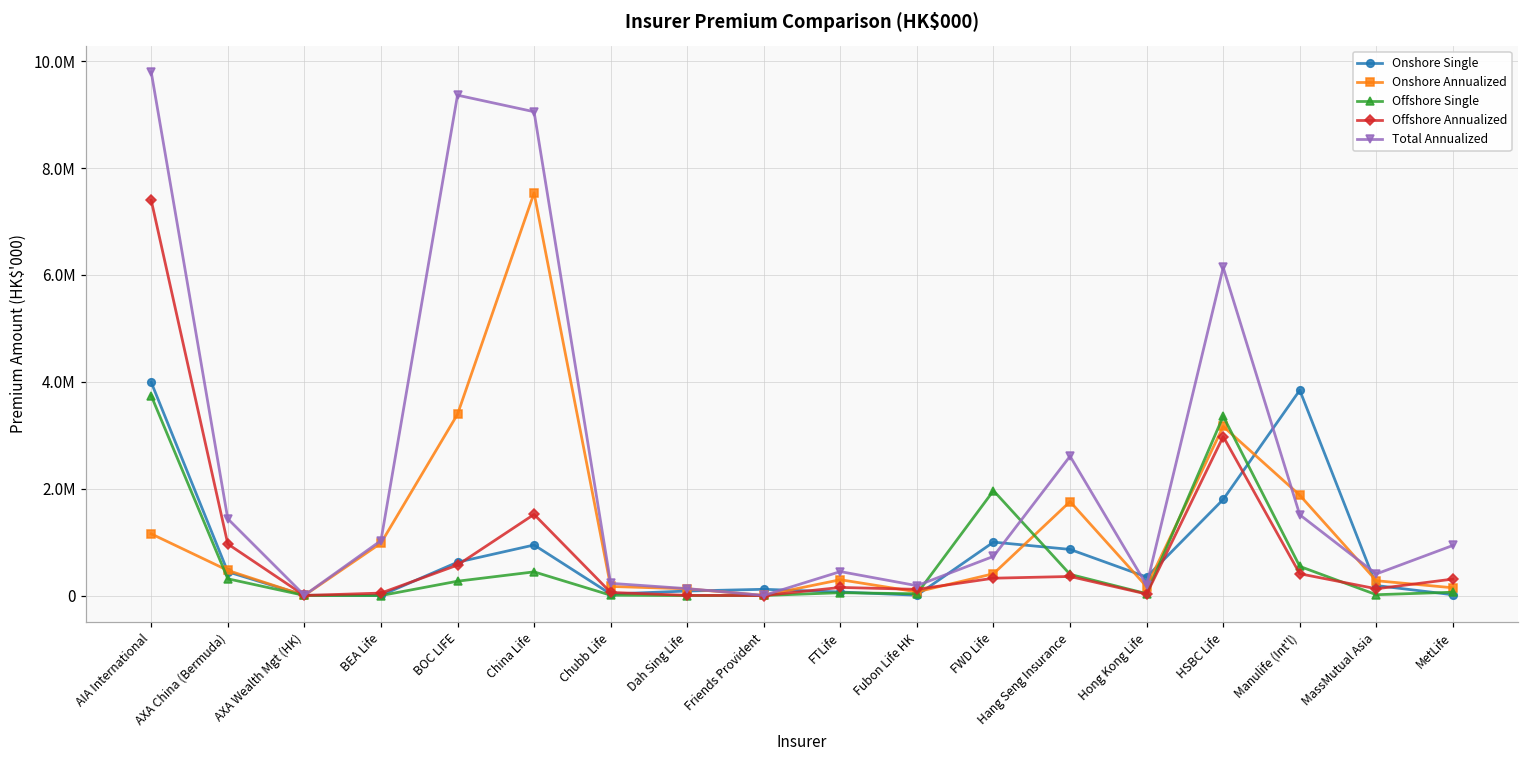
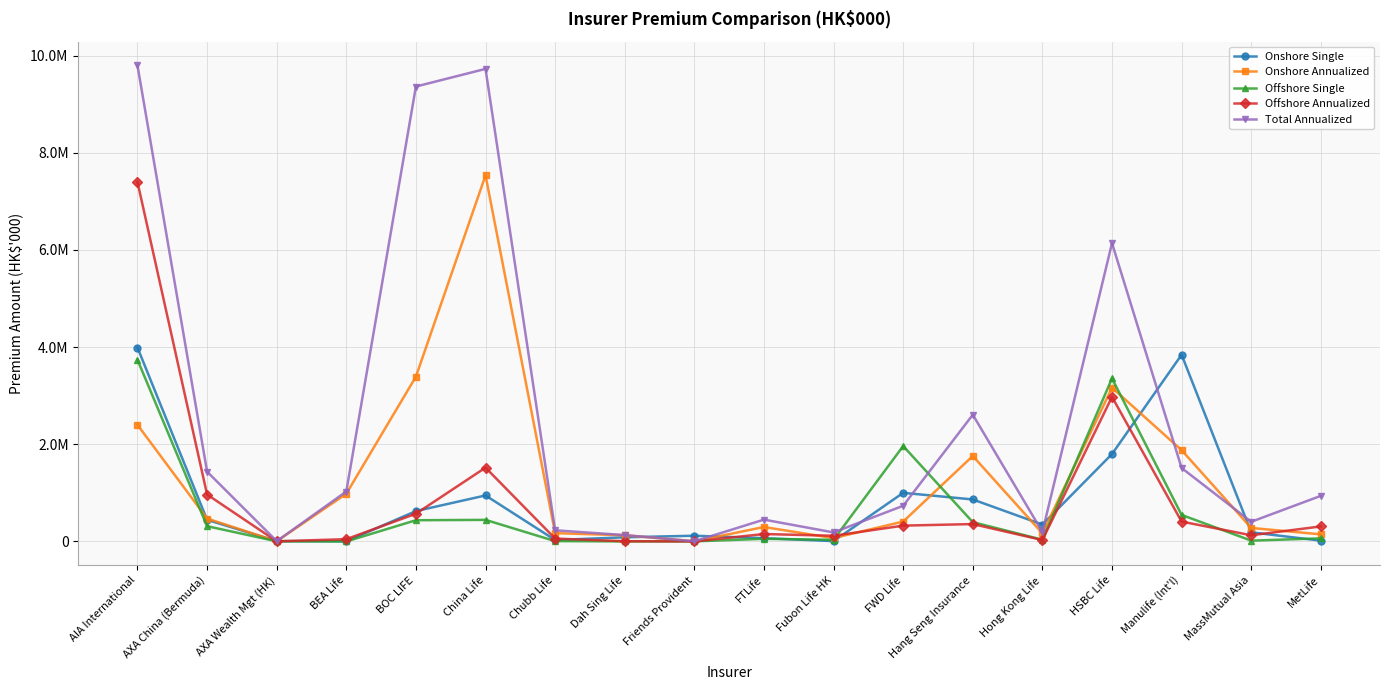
  {
    "Onshore Single": {
      "AIA International": 4000000,
      "BOC LIFE": 600000,
      "China Life": 900000,
      "Friends Provident": 100000,
      "FWD Life": 1000000,
      "Hang Seng Insurance": 900000,
      "Hong Kong Life": 300000,
      "HSBC Life": 1800000,
      "Manulife (Int'l)": 3800000,
      "MassMutual Asia": 200000
    },
    "Onshore Annualized": {
-     "AIA International": 1200000,
+     "AIA International": 2400000,
      "BOC LIFE": 3400000,
      "China Life": 7500000,
      "Chubb Life": 200000,
      "FTLife": 300000,
      "FWD Life": 400000,
      "Hang Seng Insurance": 1800000,
      "HSBC Life": 3200000,
      "Manulife (Int'l)": 1900000,
      "MassMutual Asia": 300000,
      "MetLife": 100000
    },
    "Offshore Single": {
      "AIA International": 3700000,
      "AXA China (Bermuda)": 300000,
-     "BOC LIFE": 300000,
+     "BOC LIFE": 400000,
      "China Life": 400000,
      "FWD Life": 2000000,
      "HSBC Life": 3400000,
      "Manulife (Int'l)": 500000,
      "MassMutual Asia": 0
    },
    "Offshore Annualized": {
      "AIA International": 7400000,
      "AXA China (Bermuda)": 1000000,
      "BOC LIFE": 600000,
      "China Life": 1500000,
      "FTLife": 200000,
      "FWD Life": 300000,
      "HSBC Life": 3000000,
      "Manulife (Int'l)": 400000,
      "MassMutual Asia": 100000,
      "MetLife": 300000
    },
    "Total Annualized": {
      "AIA International": 9800000,
      "AXA China (Bermuda)": 1400000,
      "BOC LIFE": 9400000,
-     "China Life": 9100000,
+     "China Life": 9700000,
      "Chubb Life": 200000,
      "FTLife": 400000,
      "Fubon Life HK": 200000,
      "FWD Life": 700000,
      "Hang Seng Insurance": 2600000,
      "HSBC Life": 6100000,
      "Manulife (Int'l)": 1500000,
      "MassMutual Asia": 400000,
      "MetLife": 900000
    }
  }
